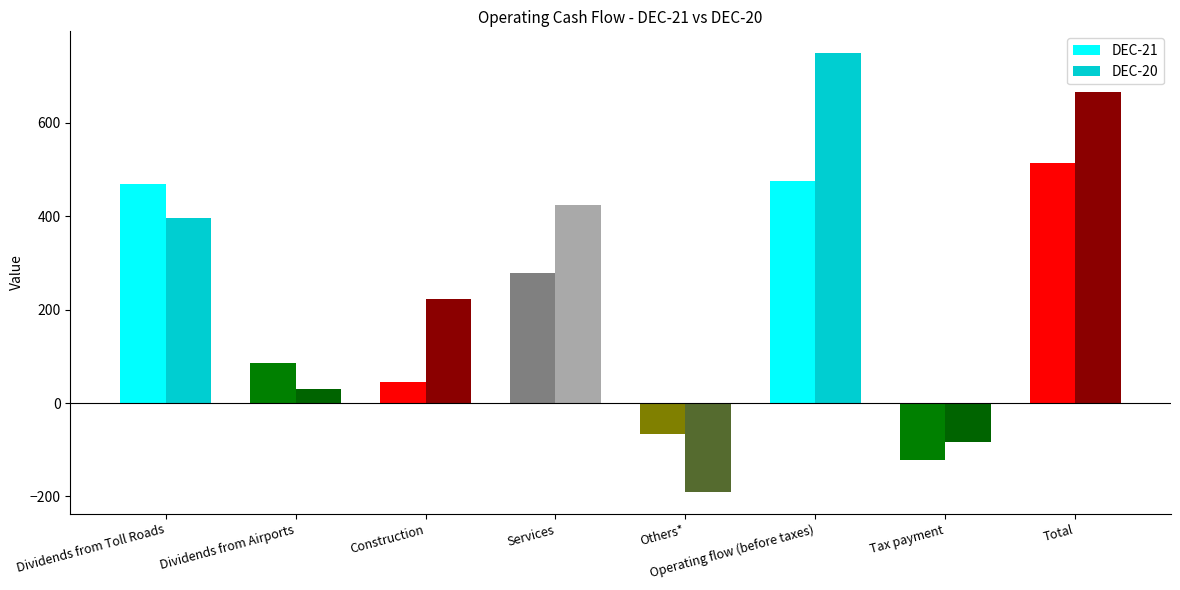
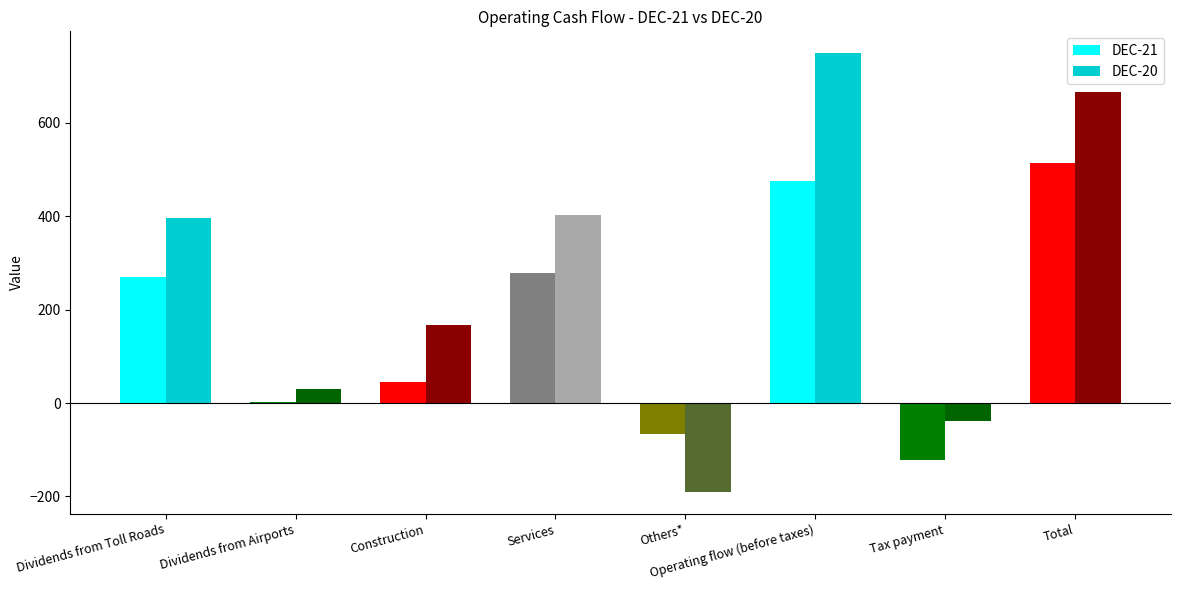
  {
    "DEC-21": {
-     "Dividends from Toll Roads": 470,
-     "Dividends from Airports": 90,
+     "Dividends from Toll Roads": 270,
+     "Dividends from Airports": 0,
      "Construction": 40,
      "Services": 280,
      "Others*": -70,
      "Operating flow (before taxes)": 480,
      "Tax payment": -120,
      "Total": 510
    },
    "DEC-20": {
      "Dividends from Toll Roads": 400,
      "Dividends from Airports": 30,
-     "Construction": 220,
-     "Services": 430,
+     "Construction": 170,
+     "Services": 400,
      "Others*": -190,
      "Operating flow (before taxes)": 750,
-     "Tax payment": -80,
+     "Tax payment": -40,
      "Total": 670
    }
  }
